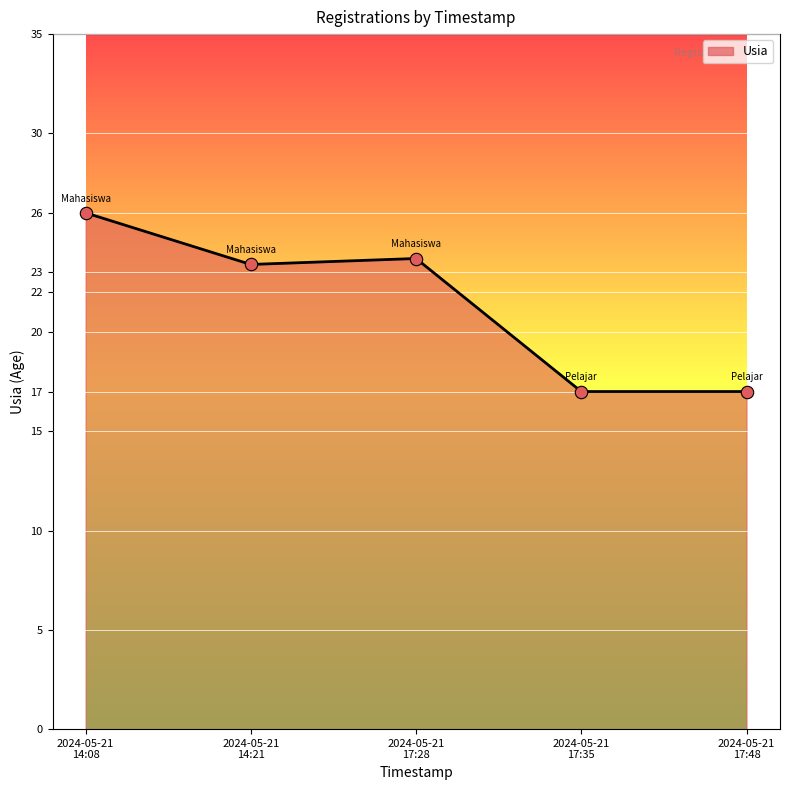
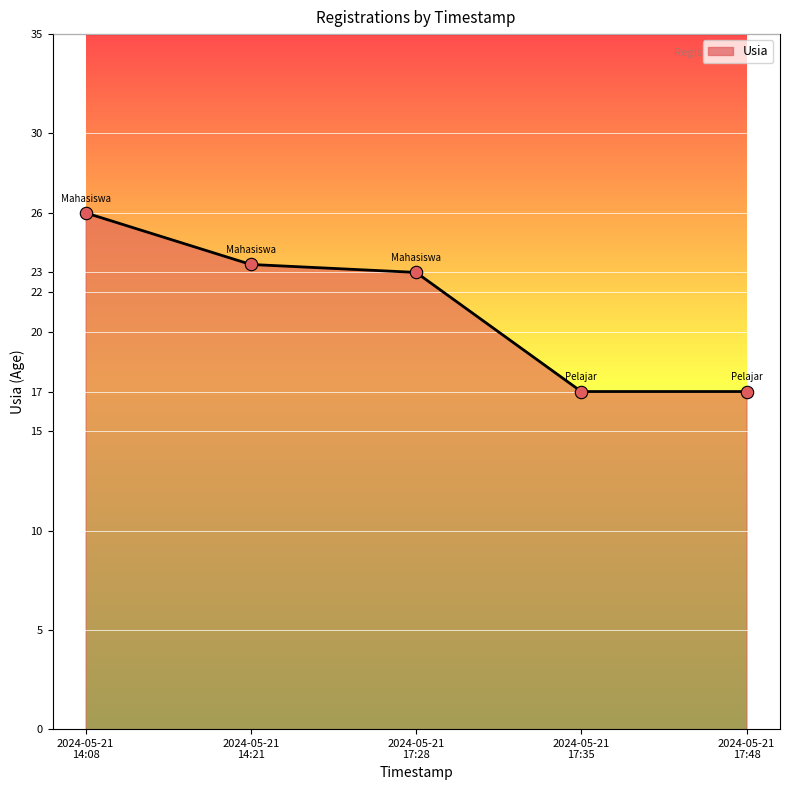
  {
    "2024-05-21 14:08": 26.0,
    "2024-05-21 14:21": 23.4,
-   "2024-05-21 17:28": 23.7,
+   "2024-05-21 17:28": 23.0,
    "2024-05-21 17:35": 17.0,
    "2024-05-21 17:48": 17.0
  }
